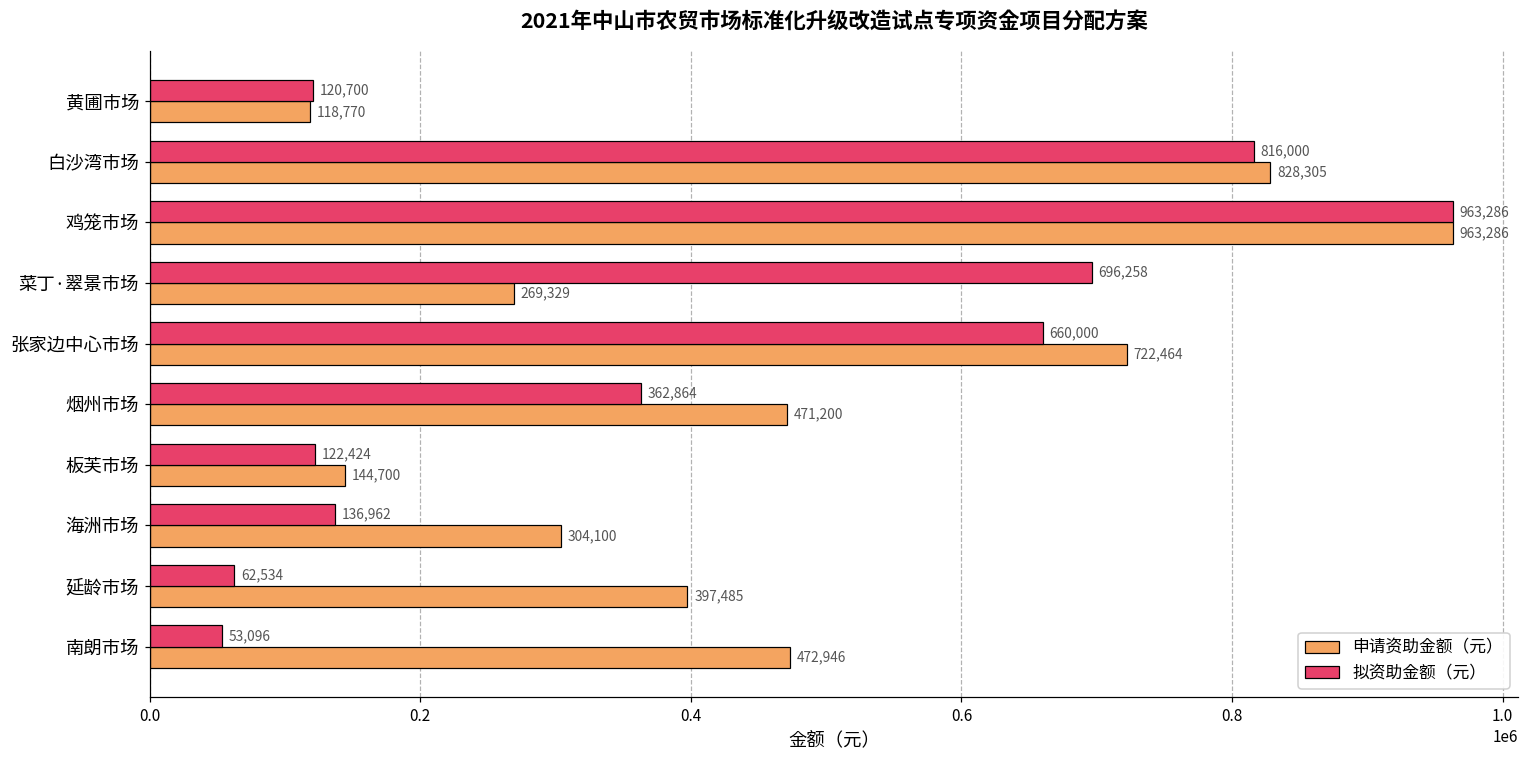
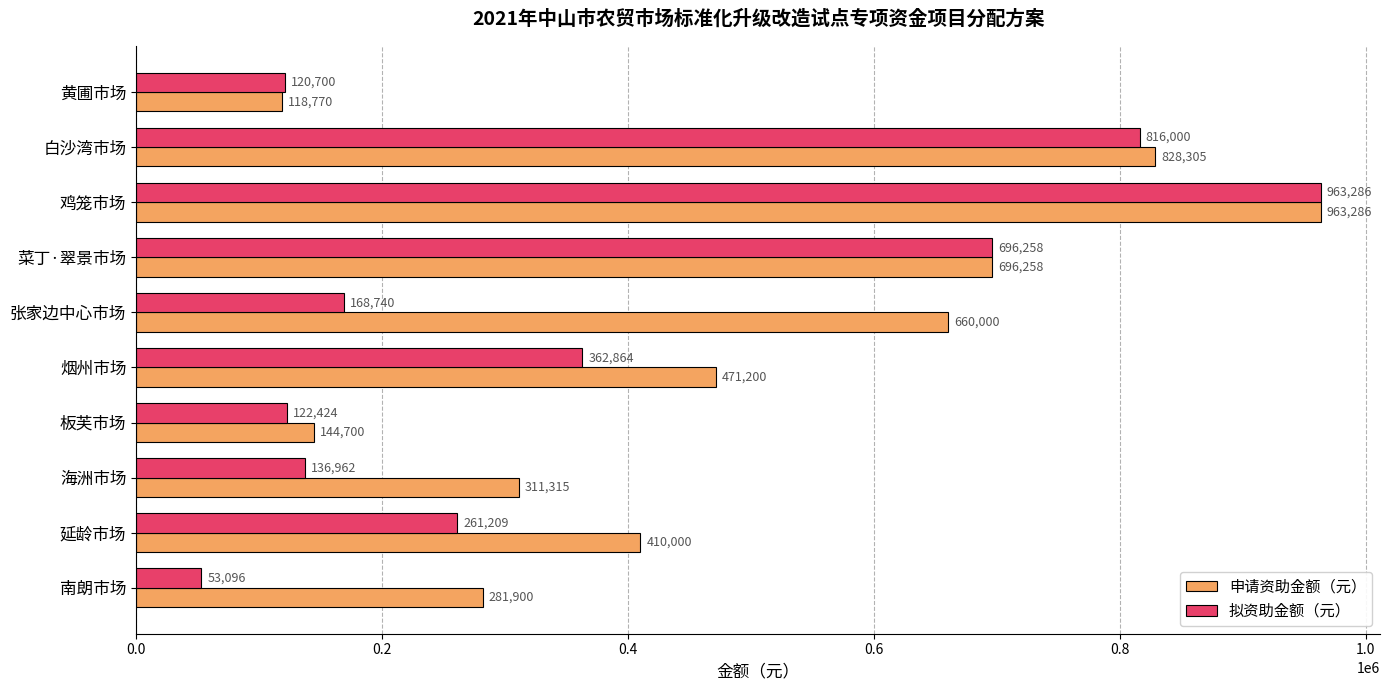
  {
    "申请资助金额（元）": {
      "黄圃市场": "118,770",
      "白沙湾市场": "828,305",
      "鸡笼市场": "963,286",
-     "菜丁·翠景市场": "269,329",
-     "张家边中心市场": "722,464",
+     "菜丁·翠景市场": "696,258",
+     "张家边中心市场": "660,000",
      "烟州市场": "471,200",
      "板芙市场": "144,700",
-     "海洲市场": "304,100",
-     "延龄市场": "397,485",
-     "南朗市场": "472,946"
+     "海洲市场": "311,315",
+     "延龄市场": "410,000",
+     "南朗市场": "281,900"
    },
    "拟资助金额（元）": {
      "黄圃市场": "120,700",
      "白沙湾市场": "816,000",
      "鸡笼市场": "963,286",
      "菜丁·翠景市场": "696,258",
-     "张家边中心市场": "660,000",
+     "张家边中心市场": "168,740",
      "烟州市场": "362,864",
      "板芙市场": "122,424",
      "海洲市场": "136,962",
-     "延龄市场": "62,534",
+     "延龄市场": "261,209",
      "南朗市场": "53,096"
    }
  }
